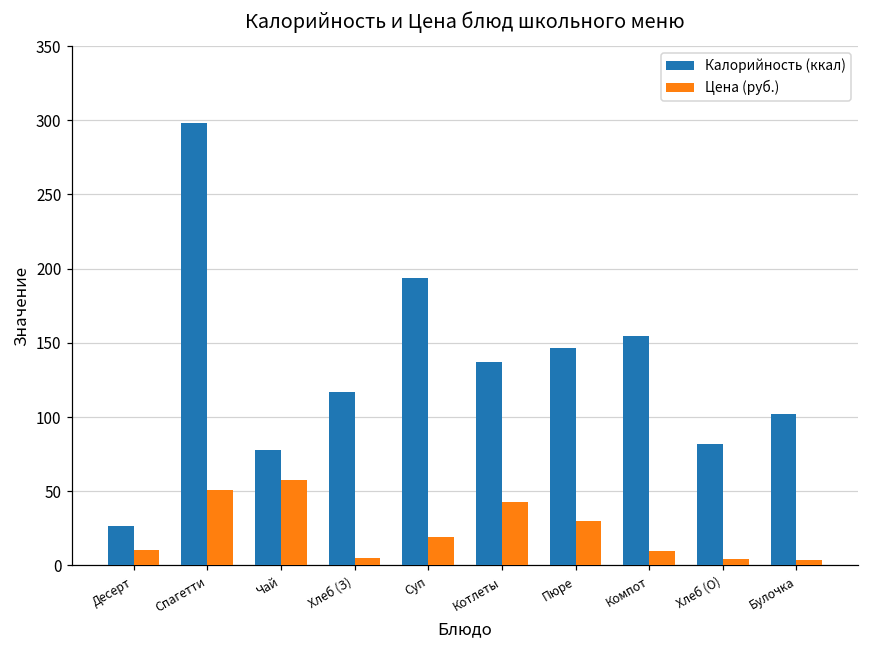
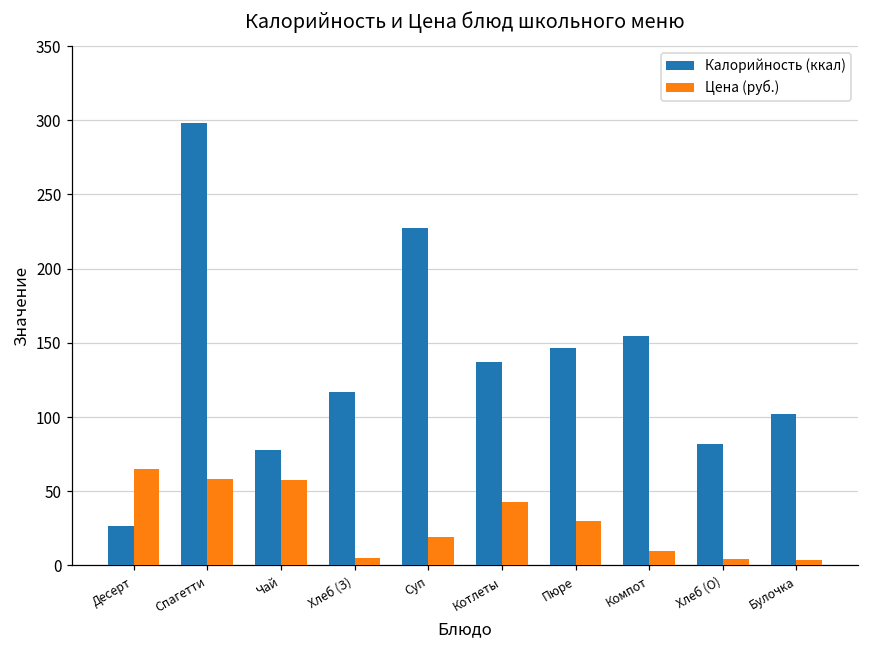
  {
    "Калорийность (ккал)": {
      "Десерт": 27,
      "Спагетти": 298,
      "Чай": 78,
      "Хлеб (З)": 117,
-     "Суп": 194,
+     "Суп": 227,
      "Котлеты": 137,
      "Пюре": 146,
      "Компот": 155,
      "Хлеб (О)": 82,
      "Булочка": 102
    },
    "Цена (руб.)": {
-     "Десерт": 11,
-     "Спагетти": 51,
+     "Десерт": 65,
+     "Спагетти": 58,
      "Чай": 57,
      "Хлеб (З)": 5,
      "Суп": 19,
      "Котлеты": 43,
      "Пюре": 30,
      "Компот": 10,
      "Хлеб (О)": 4,
      "Булочка": 4
    }
  }
